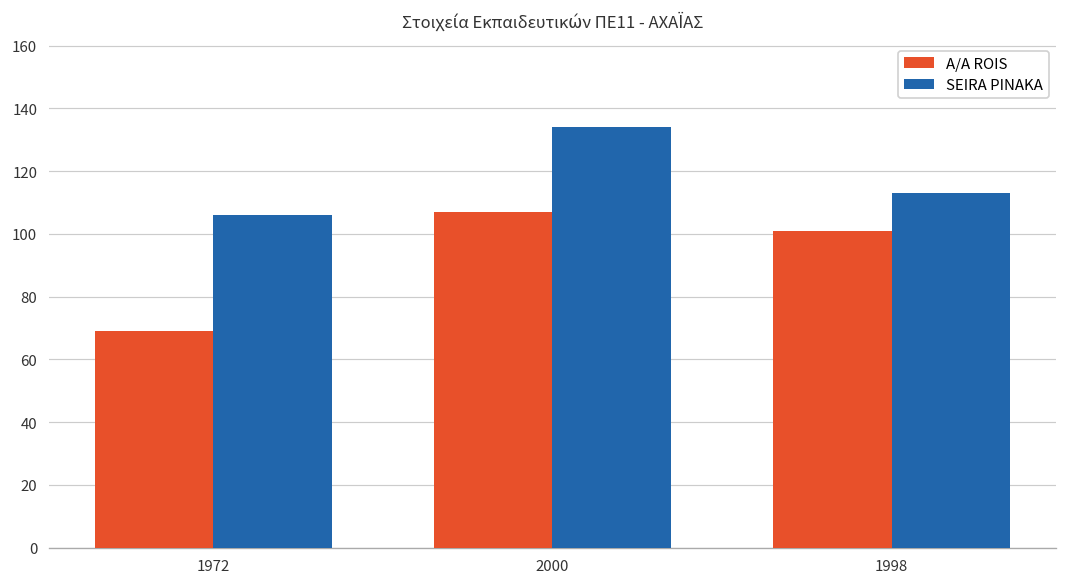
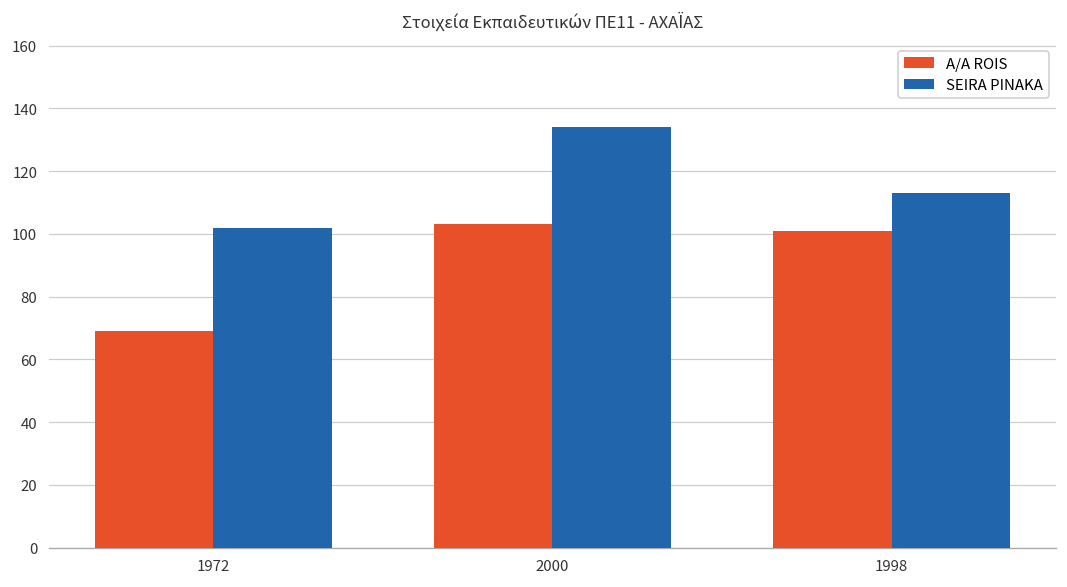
  {
    "A/A ROIS": {
      "1972": 69,
-     "2000": 107,
+     "2000": 103,
      "1998": 101
    },
    "SEIRA PINAKA": {
-     "1972": 106,
+     "1972": 102,
      "2000": 134,
      "1998": 113
    }
  }
